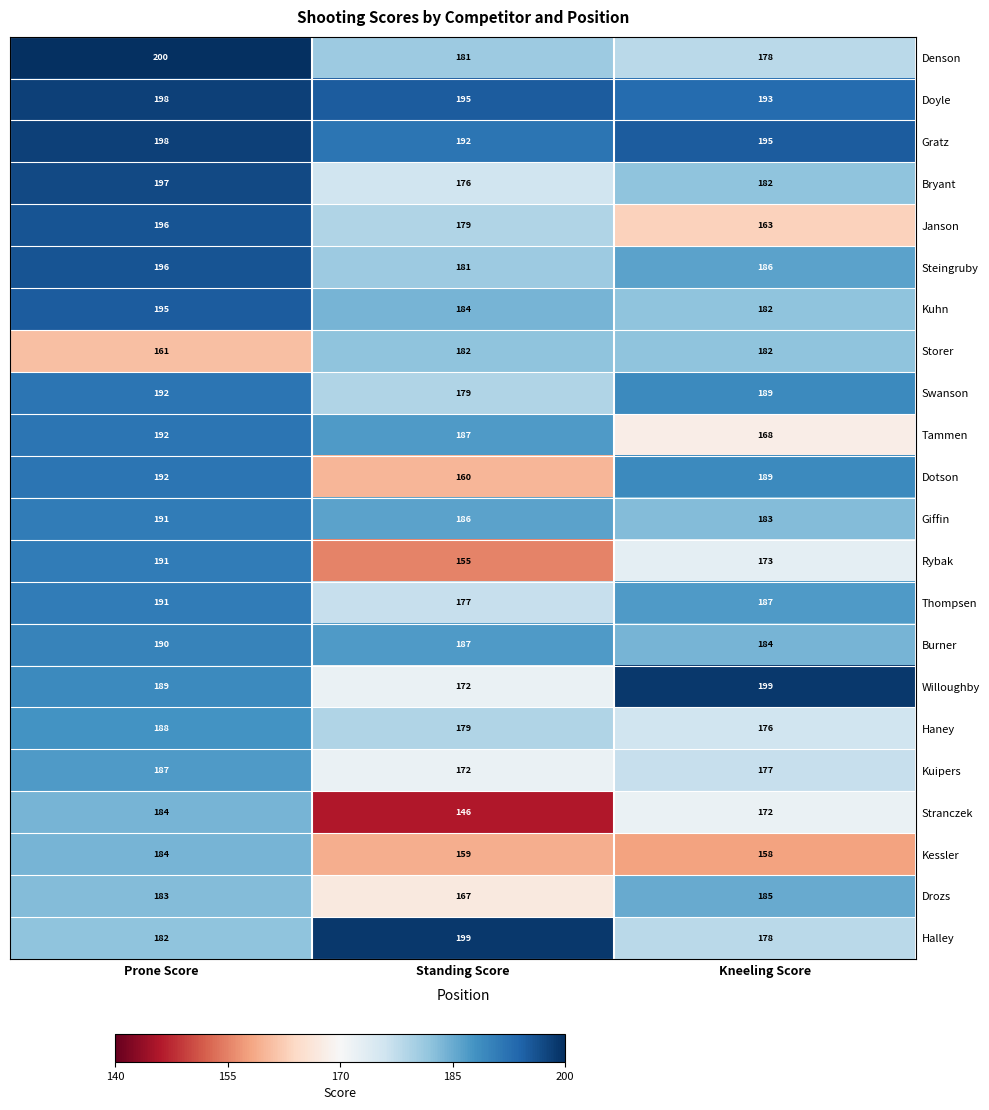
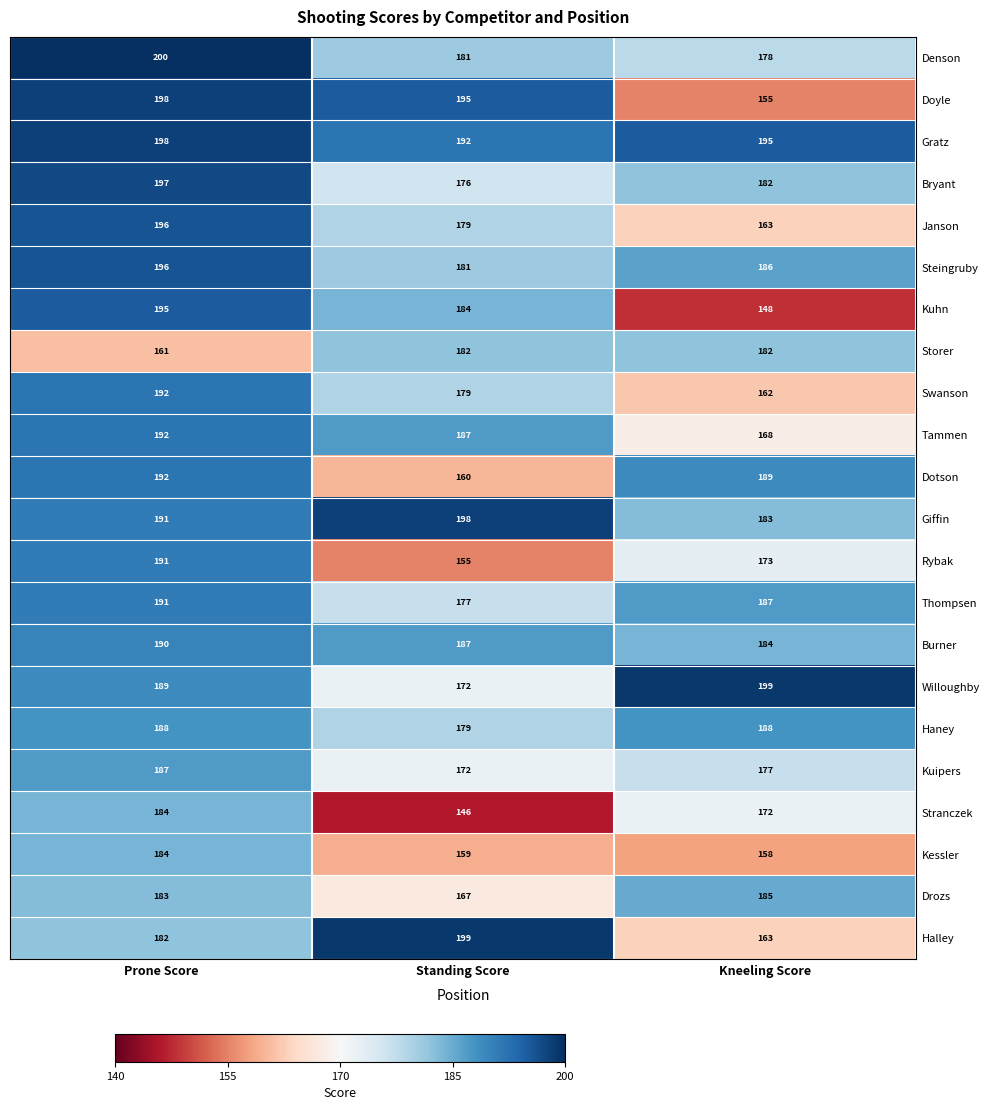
  {
    "Denson": {
      "Prone Score": 200,
      "Standing Score": 181,
      "Kneeling Score": 178
    },
    "Doyle": {
      "Prone Score": 198,
      "Standing Score": 195,
-     "Kneeling Score": 193
+     "Kneeling Score": 155
    },
    "Gratz": {
      "Prone Score": 198,
      "Standing Score": 192,
      "Kneeling Score": 195
    },
    "Bryant": {
      "Prone Score": 197,
      "Standing Score": 176,
      "Kneeling Score": 182
    },
    "Janson": {
      "Prone Score": 196,
      "Standing Score": 179,
      "Kneeling Score": 163
    },
    "Steingruby": {
      "Prone Score": 196,
      "Standing Score": 181,
      "Kneeling Score": 186
    },
    "Kuhn": {
      "Prone Score": 195,
      "Standing Score": 184,
-     "Kneeling Score": 182
+     "Kneeling Score": 148
    },
    "Storer": {
      "Prone Score": 161,
      "Standing Score": 182,
      "Kneeling Score": 182
    },
    "Swanson": {
      "Prone Score": 192,
      "Standing Score": 179,
-     "Kneeling Score": 189
+     "Kneeling Score": 162
    },
    "Tammen": {
      "Prone Score": 192,
      "Standing Score": 187,
      "Kneeling Score": 168
    },
    "Dotson": {
      "Prone Score": 192,
      "Standing Score": 160,
      "Kneeling Score": 189
    },
    "Giffin": {
      "Prone Score": 191,
-     "Standing Score": 186,
+     "Standing Score": 198,
      "Kneeling Score": 183
    },
    "Rybak": {
      "Prone Score": 191,
      "Standing Score": 155,
      "Kneeling Score": 173
    },
    "Thompsen": {
      "Prone Score": 191,
      "Standing Score": 177,
      "Kneeling Score": 187
    },
    "Burner": {
      "Prone Score": 190,
      "Standing Score": 187,
      "Kneeling Score": 184
    },
    "Willoughby": {
      "Prone Score": 189,
      "Standing Score": 172,
      "Kneeling Score": 199
    },
    "Haney": {
      "Prone Score": 188,
      "Standing Score": 179,
-     "Kneeling Score": 176
+     "Kneeling Score": 188
    },
    "Kuipers": {
      "Prone Score": 187,
      "Standing Score": 172,
      "Kneeling Score": 177
    },
    "Stranczek": {
      "Prone Score": 184,
      "Standing Score": 146,
      "Kneeling Score": 172
    },
    "Kessler": {
      "Prone Score": 184,
      "Standing Score": 159,
      "Kneeling Score": 158
    },
    "Drozs": {
      "Prone Score": 183,
      "Standing Score": 167,
      "Kneeling Score": 185
    },
    "Halley": {
      "Prone Score": 182,
      "Standing Score": 199,
-     "Kneeling Score": 178
+     "Kneeling Score": 163
    }
  }
